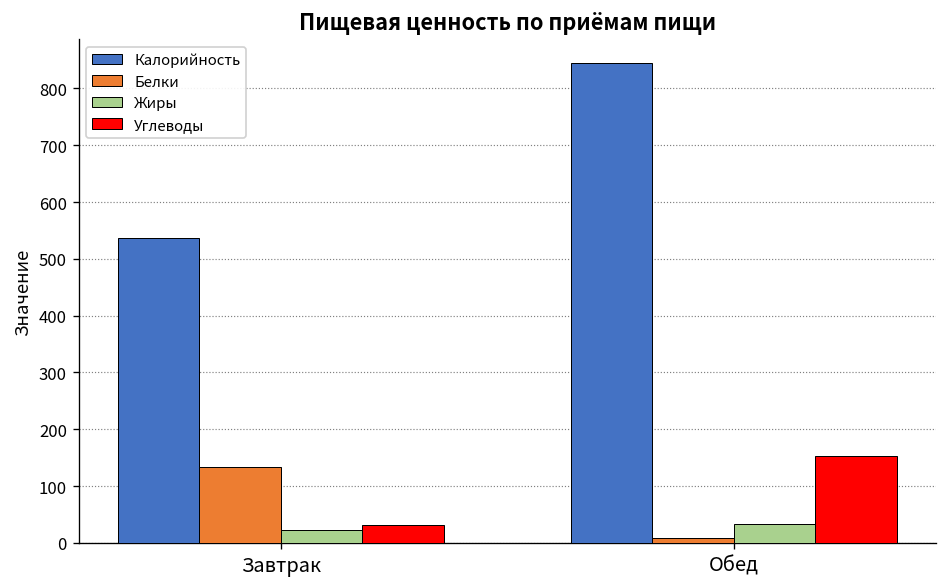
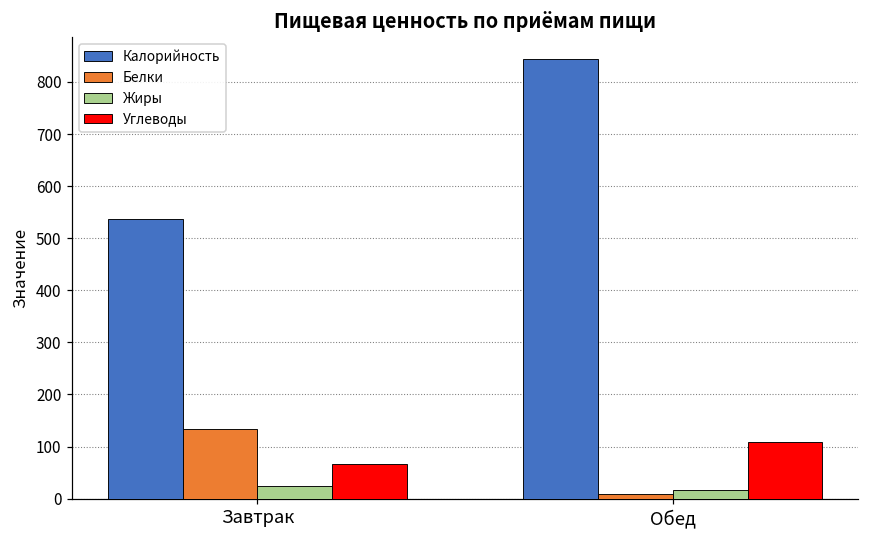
  {
    "Калорийность": {
      "Завтрак": 540,
      "Обед": 840
    },
    "Белки": {
      "Завтрак": 130,
      "Обед": 10
    },
    "Жиры": {
      "Завтрак": 20,
-     "Обед": 30
+     "Обед": 20
    },
    "Углеводы": {
-     "Завтрак": 30,
-     "Обед": 150
+     "Завтрак": 70,
+     "Обед": 110
    }
  }
